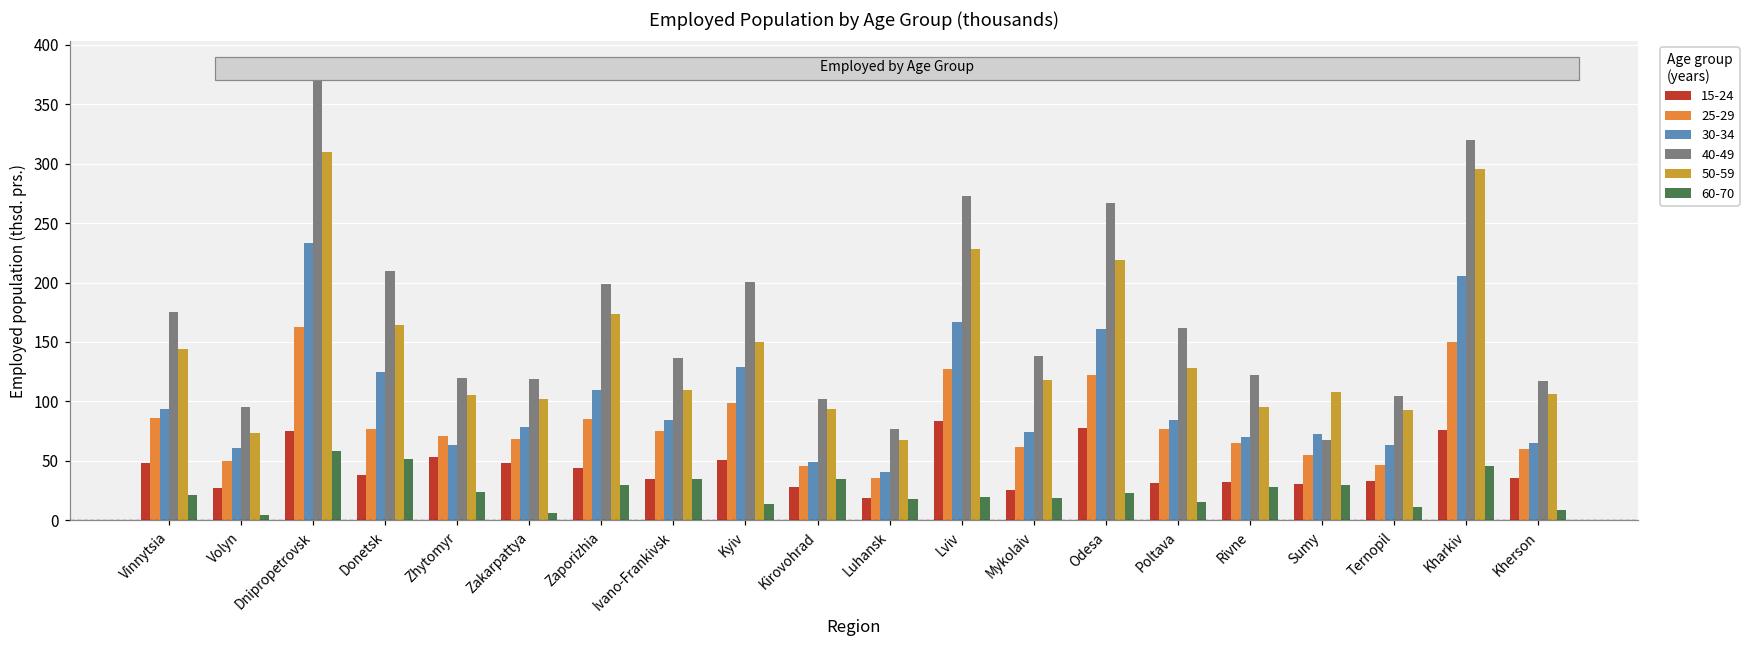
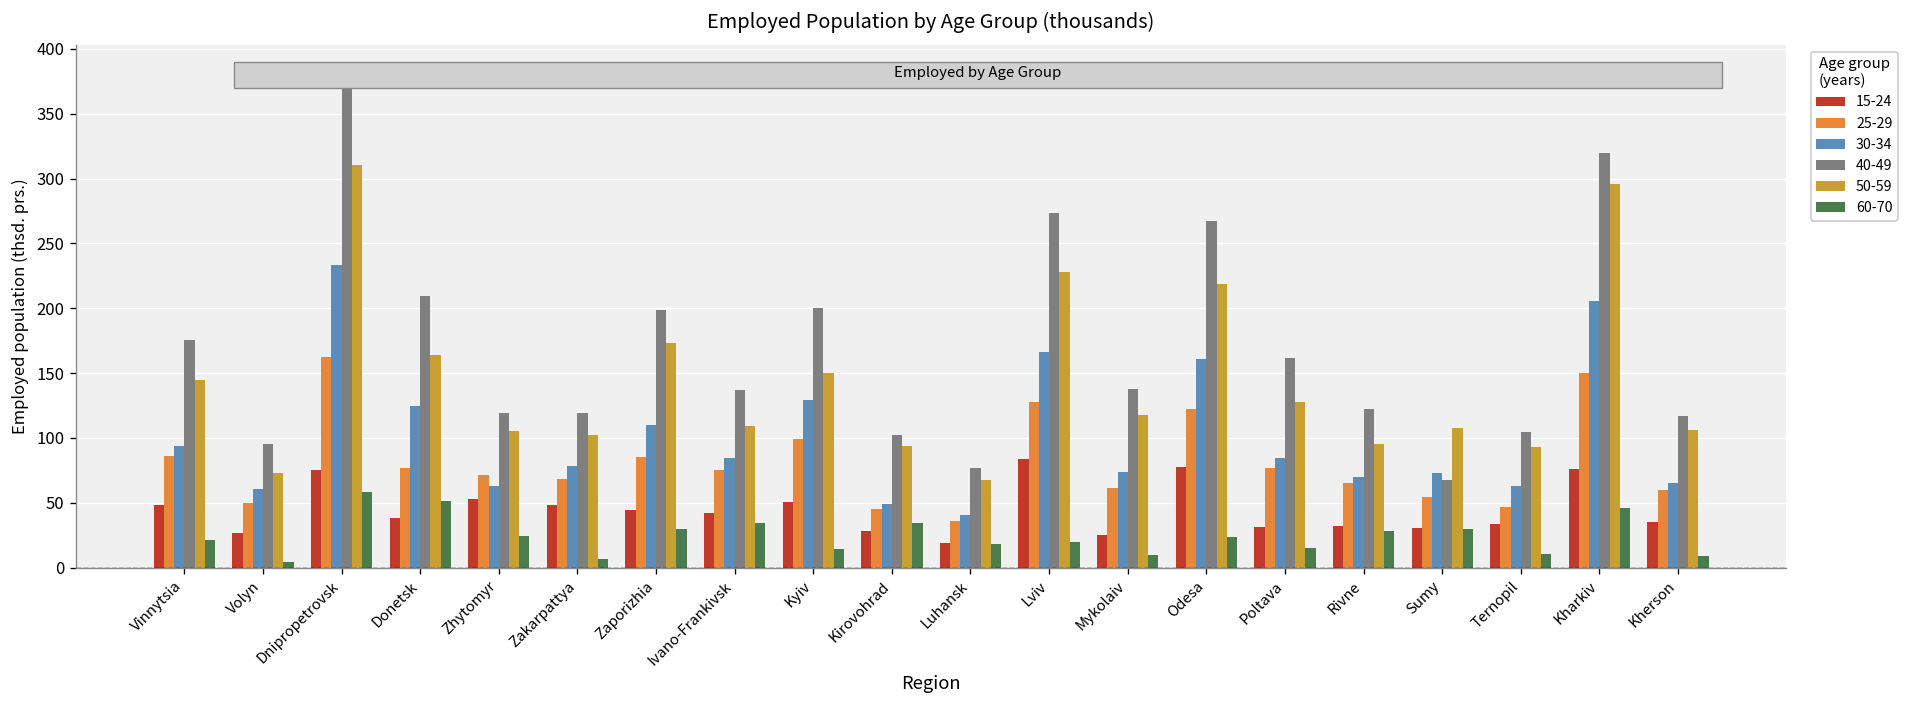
  {
    "15-24": {
      "Vinnytsia": 48,
      "Volyn": 27,
      "Dnipropetrovsk": 75,
      "Donetsk": 38,
      "Zhytomyr": 53,
      "Zakarpattya": 48,
      "Zaporizhia": 44,
-     "Ivano-Frankivsk": 35,
+     "Ivano-Frankivsk": 42,
      "Kyiv": 51,
      "Kirovohrad": 28,
      "Luhansk": 19,
      "Lviv": 84,
      "Mykolaiv": 25,
      "Odesa": 78,
      "Poltava": 31,
      "Rivne": 32,
      "Sumy": 31,
      "Ternopil": 34,
      "Kharkiv": 76,
      "Kherson": 36
    },
    "30-34": {
      "Vinnytsia": 94,
      "Volyn": 61,
      "Dnipropetrovsk": 233,
      "Donetsk": 125,
      "Zhytomyr": 63,
      "Zakarpattya": 78,
      "Zaporizhia": 110,
      "Ivano-Frankivsk": 84,
      "Kyiv": 129,
      "Kirovohrad": 49,
      "Luhansk": 41,
      "Lviv": 166,
      "Mykolaiv": 74,
      "Odesa": 161,
      "Poltava": 85,
      "Rivne": 70,
      "Sumy": 73,
      "Ternopil": 63,
      "Kharkiv": 206,
      "Kherson": 65
    },
    "40-49": {
      "Vinnytsia": 175,
      "Volyn": 96,
      "Dnipropetrovsk": 384,
      "Donetsk": 210,
      "Zhytomyr": 120,
      "Zakarpattya": 119,
      "Zaporizhia": 199,
      "Ivano-Frankivsk": 137,
      "Kyiv": 200,
      "Kirovohrad": 102,
      "Luhansk": 77,
      "Lviv": 273,
      "Mykolaiv": 138,
      "Odesa": 267,
      "Poltava": 162,
      "Rivne": 122,
      "Sumy": 68,
      "Ternopil": 104,
      "Kharkiv": 320,
      "Kherson": 117
    },
    "60-70": {
      "Vinnytsia": 22,
      "Volyn": 5,
      "Dnipropetrovsk": 59,
      "Donetsk": 51,
      "Zhytomyr": 24,
      "Zakarpattya": 7,
      "Zaporizhia": 30,
      "Ivano-Frankivsk": 35,
      "Kyiv": 14,
      "Kirovohrad": 35,
      "Luhansk": 18,
      "Lviv": 20,
-     "Mykolaiv": 18,
+     "Mykolaiv": 9,
      "Odesa": 23,
      "Poltava": 15,
      "Rivne": 28,
      "Sumy": 30,
      "Ternopil": 11,
      "Kharkiv": 46,
      "Kherson": 9
    }
  }
